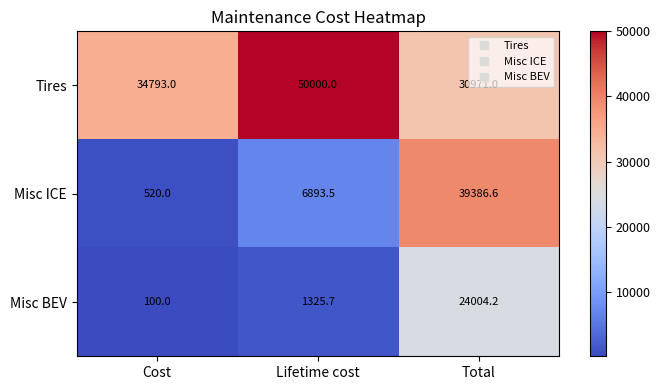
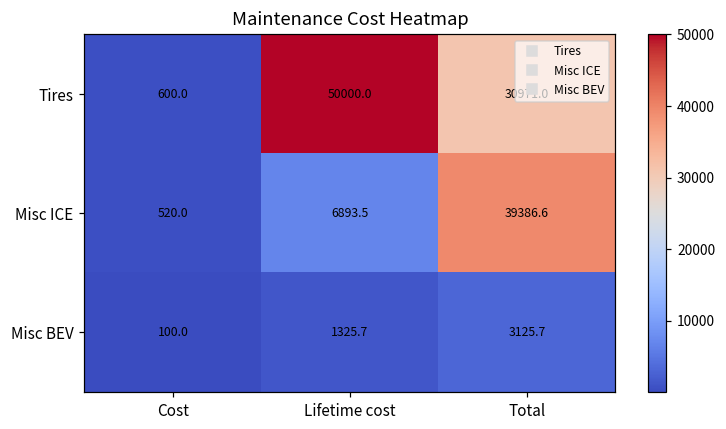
  {
    "Tires": {
-     "Cost": 34793.0,
+     "Cost": 600.0,
      "Lifetime cost": 50000.0
    },
    "Misc ICE": {
      "Cost": 520.0,
      "Lifetime cost": 6893.5,
      "Total": 39386.6
    },
    "Misc BEV": {
      "Cost": 100.0,
      "Lifetime cost": 1325.7,
-     "Total": 24004.2
+     "Total": 3125.7
    }
  }
